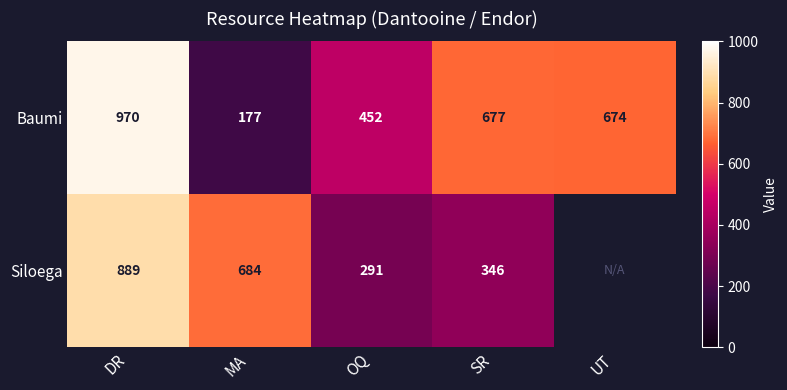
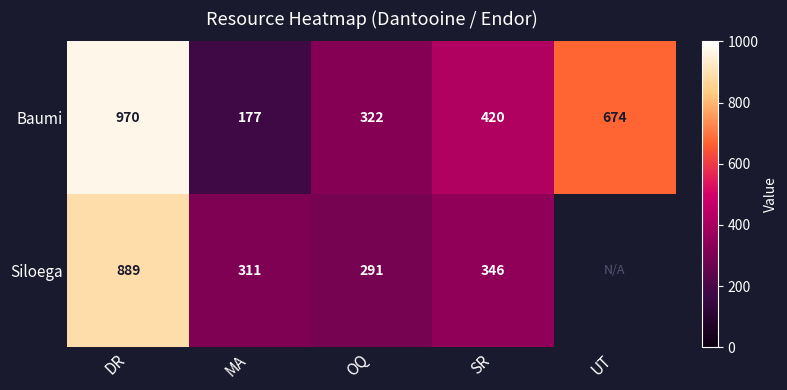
  {
    "Baumi": {
      "DR": 970,
      "MA": 177,
-     "OQ": 452,
-     "SR": 677,
+     "OQ": 322,
+     "SR": 420,
      "UT": 674
    },
    "Siloega": {
      "DR": 889,
-     "MA": 684,
+     "MA": 311,
      "OQ": 291,
      "SR": 346
    }
  }
